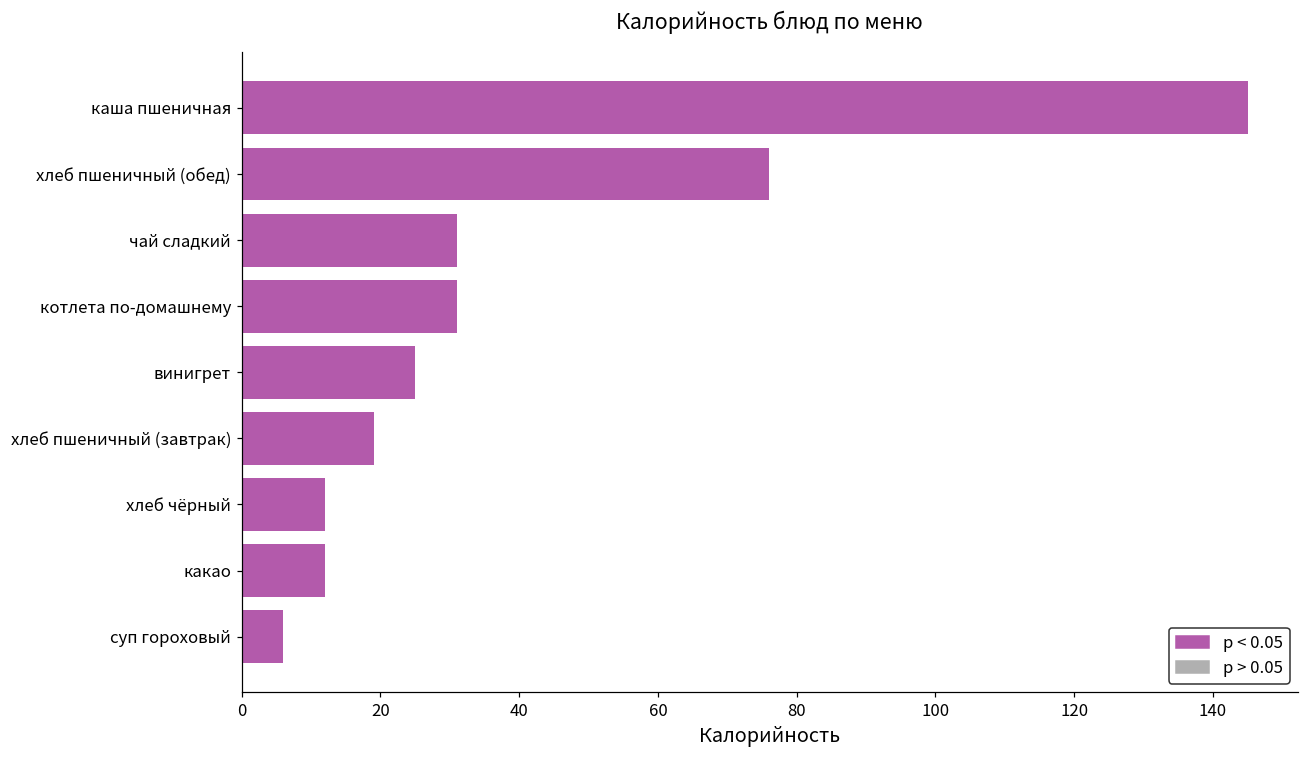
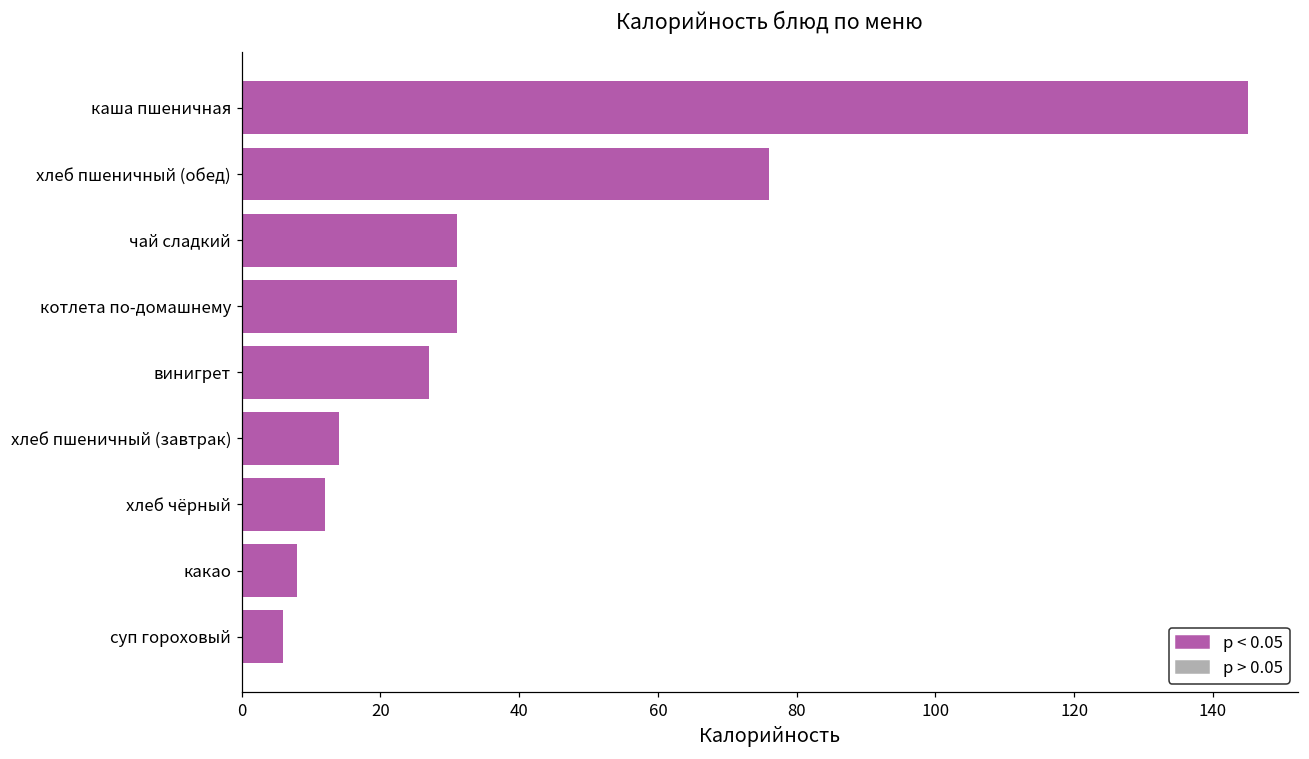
  {
    "каша пшеничная": 145,
    "хлеб пшеничный (обед)": 76,
    "чай сладкий": 31,
    "котлета по-домашнему": 31,
-   "винигрет": 25,
-   "хлеб пшеничный (завтрак)": 19,
+   "винигрет": 27,
+   "хлеб пшеничный (завтрак)": 14,
    "хлеб чёрный": 12,
-   "какао": 12,
+   "какао": 8,
    "суп гороховый": 6
  }
